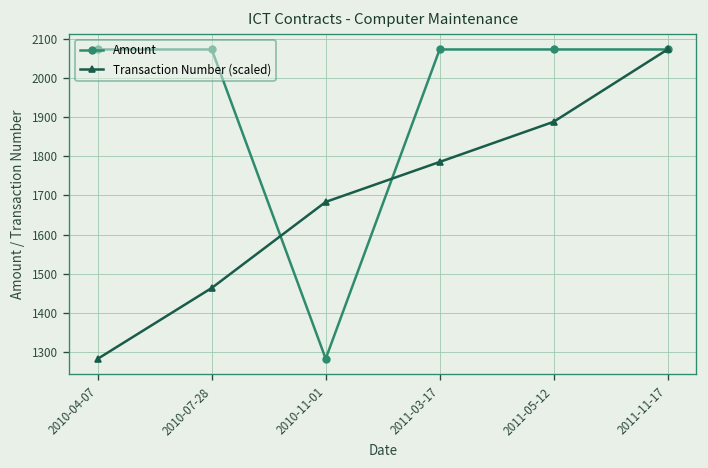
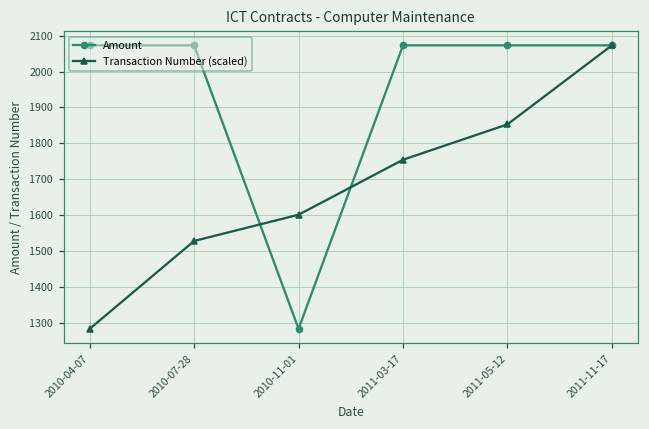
  {
    "Amount": {
      "2010-11-01": 1280,
      "2011-03-17": 2070,
      "2011-05-12": 2070
    },
    "Transaction Number (scaled)": {
      "2010-04-07": 1280,
-     "2010-07-28": 1460,
-     "2010-11-01": 1680,
-     "2011-03-17": 1790,
-     "2011-05-12": 1890
+     "2010-07-28": 1530,
+     "2010-11-01": 1600,
+     "2011-03-17": 1750,
+     "2011-05-12": 1850
    }
  }
